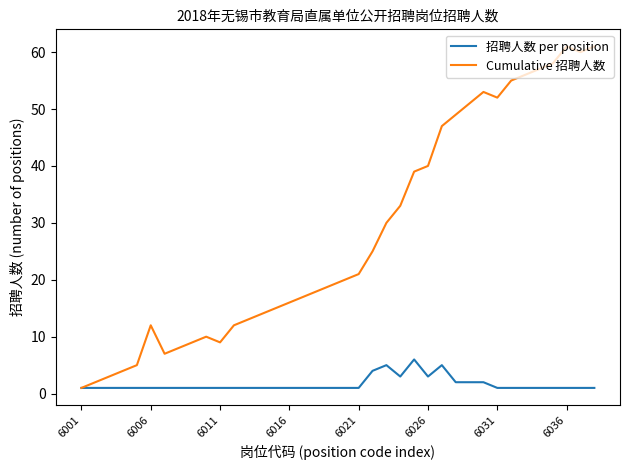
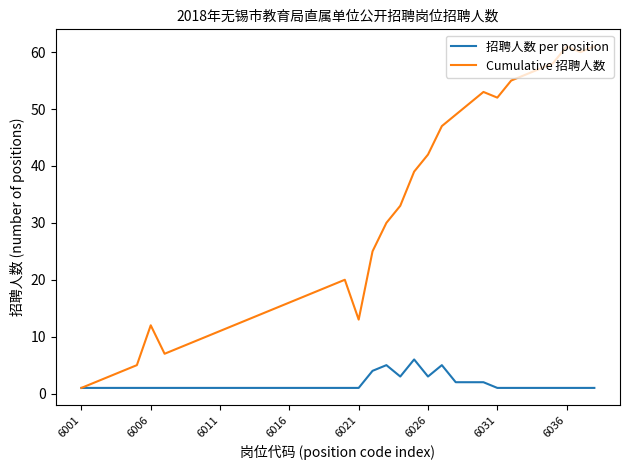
  {
    "招聘人数 per position": {
      "6006": 1,
      "6011": 1,
      "6016": 1,
      "6021": 1,
      "6026": 3,
      "6031": 1,
      "6036": 1
    },
    "Cumulative 招聘人数": {
      "6006": 12,
-     "6011": 9,
+     "6011": 11,
      "6016": 16,
-     "6021": 21,
-     "6026": 40,
+     "6021": 13,
+     "6026": 42,
      "6031": 52
    }
  }
